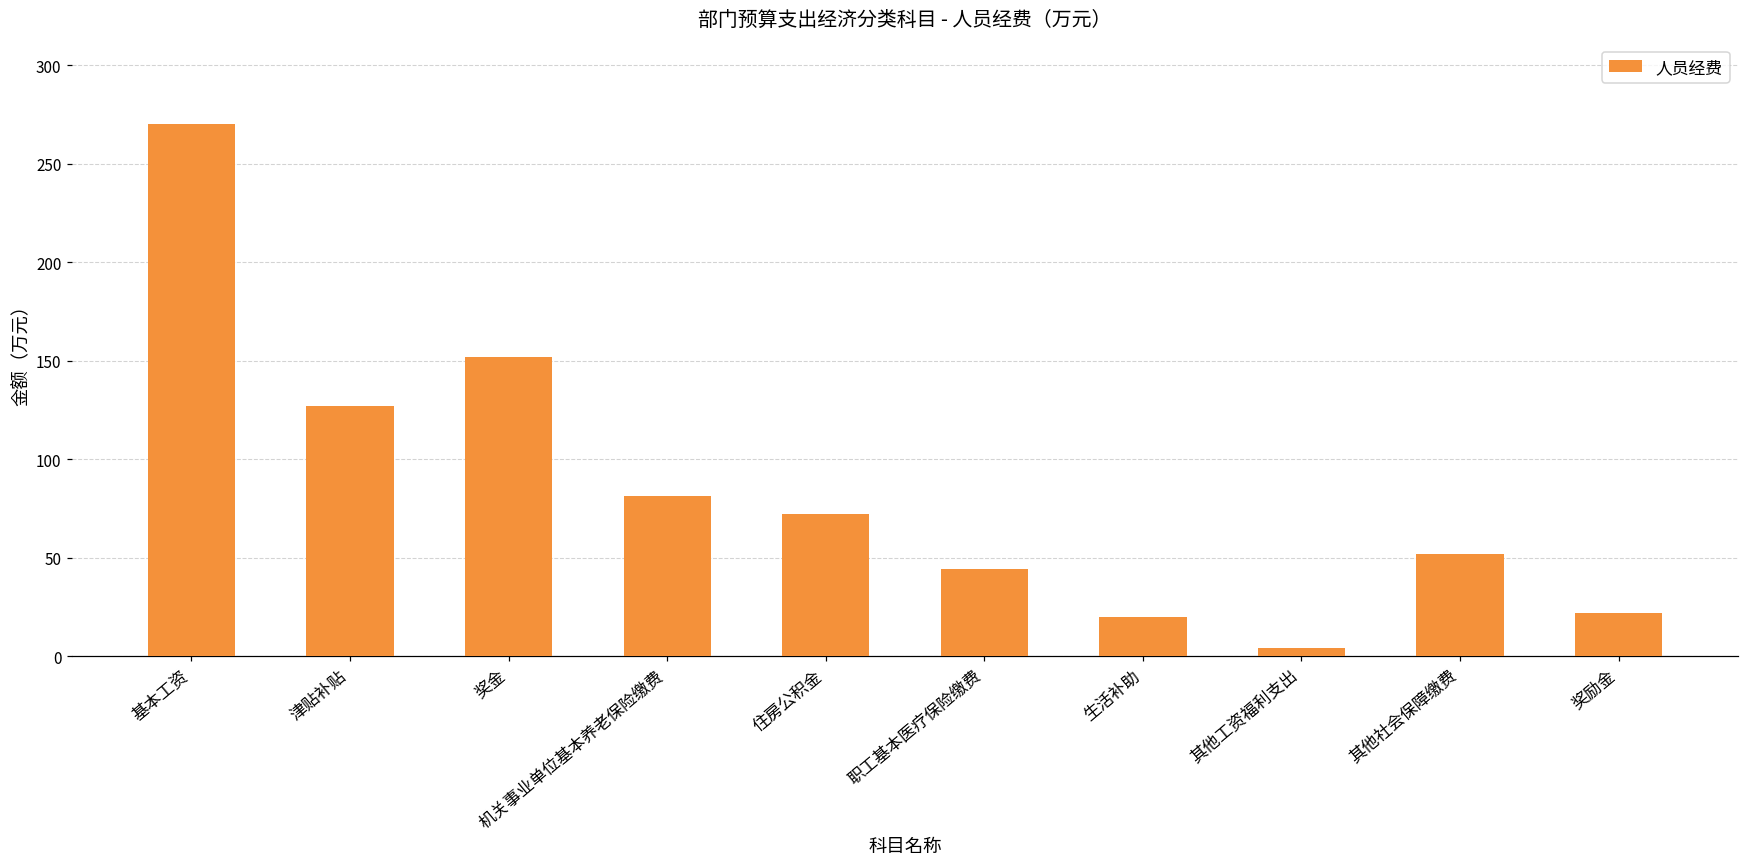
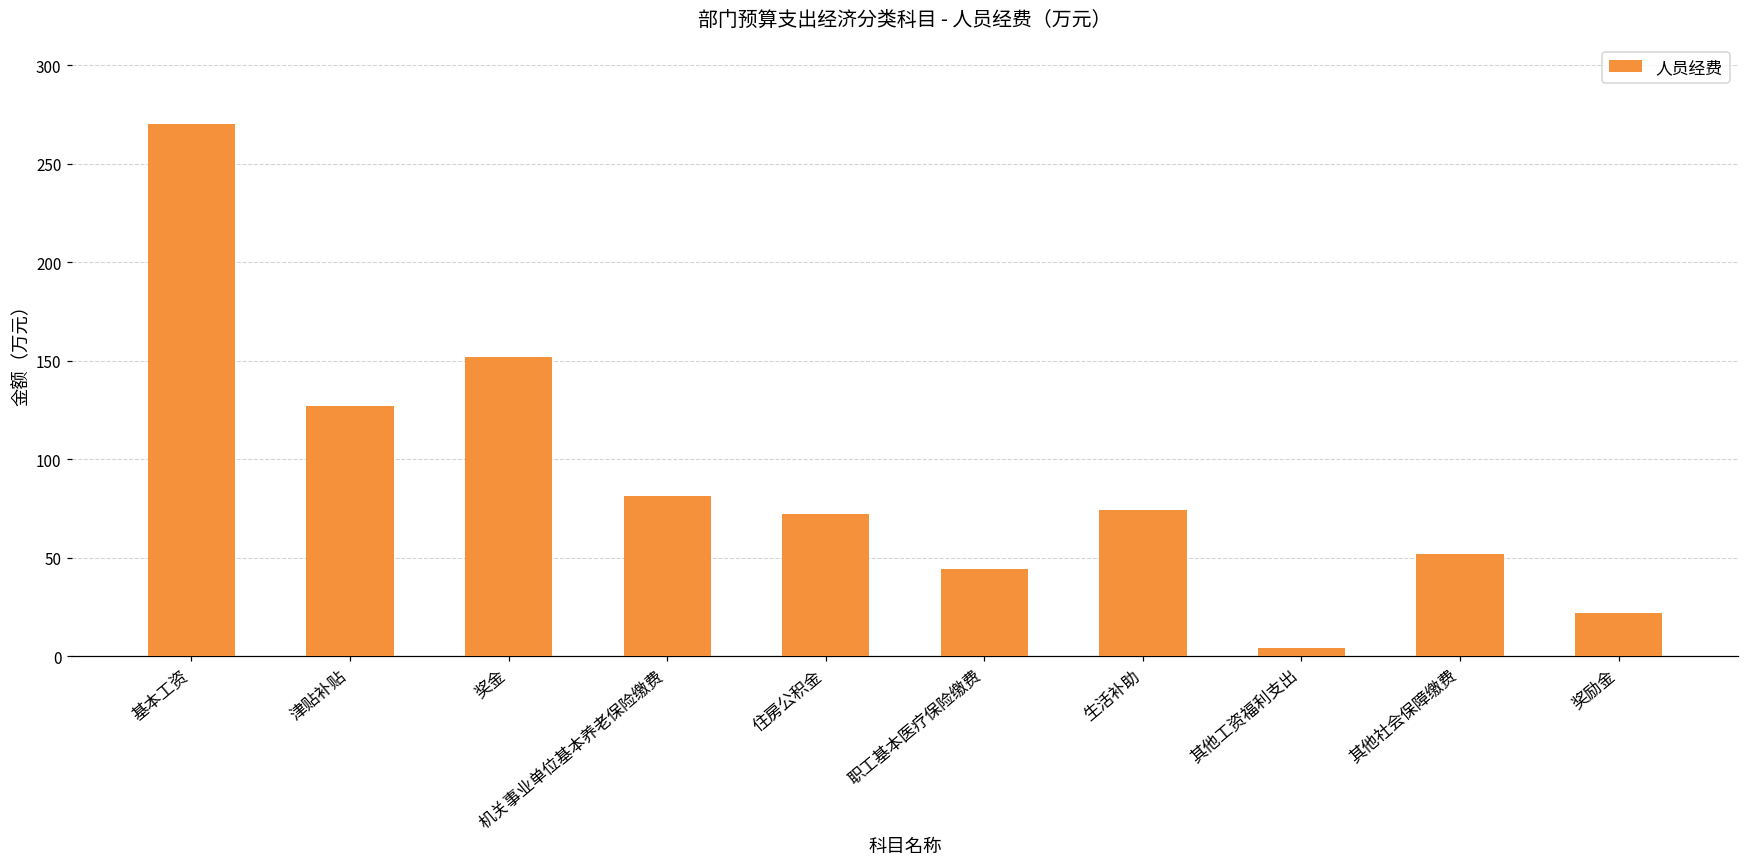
  {
    "基本工资": 270,
    "津贴补贴": 127,
    "奖金": 152,
    "机关事业单位基本养老保险缴费": 81,
    "住房公积金": 72,
    "职工基本医疗保险缴费": 44,
-   "生活补助": 20,
+   "生活补助": 74,
    "其他工资福利支出": 4,
    "其他社会保障缴费": 52,
    "奖励金": 22
  }
